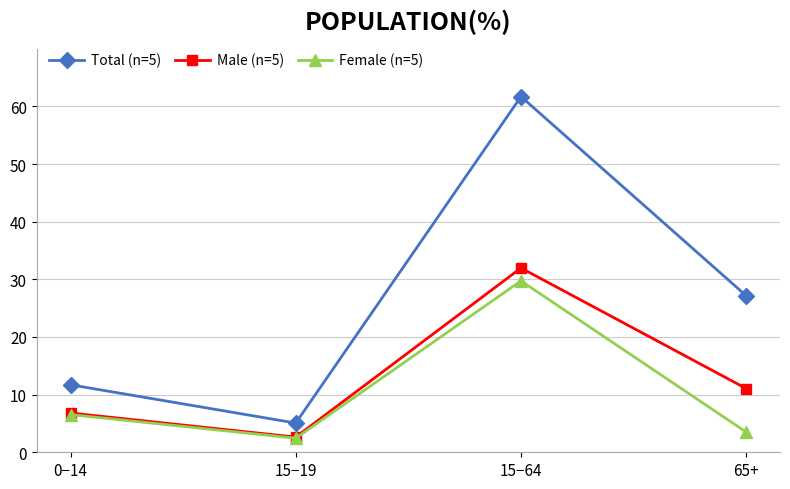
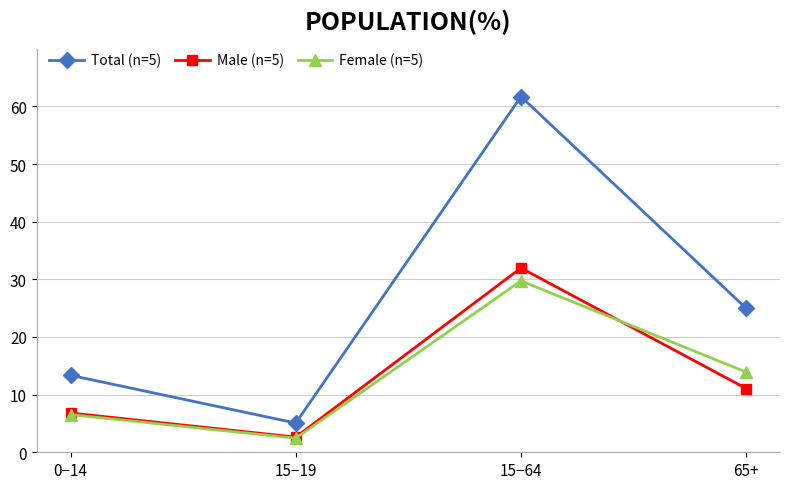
  {
    "Total (n=5)": {
-     "0−14": 12,
+     "0−14": 13,
      "15−19": 5,
      "15−64": 62,
-     "65+": 27
+     "65+": 25
    },
    "Male (n=5)": {
      "15−64": 32,
      "65+": 11
    },
    "Female (n=5)": {
      "15−64": 30,
-     "65+": 4
+     "65+": 14
    }
  }
